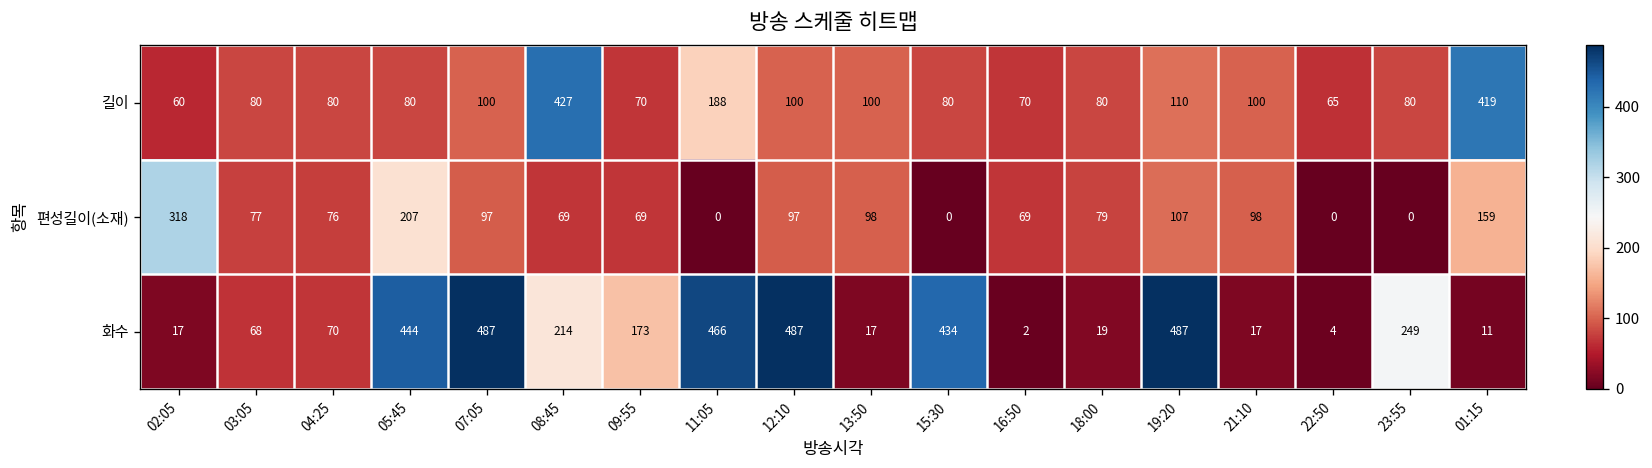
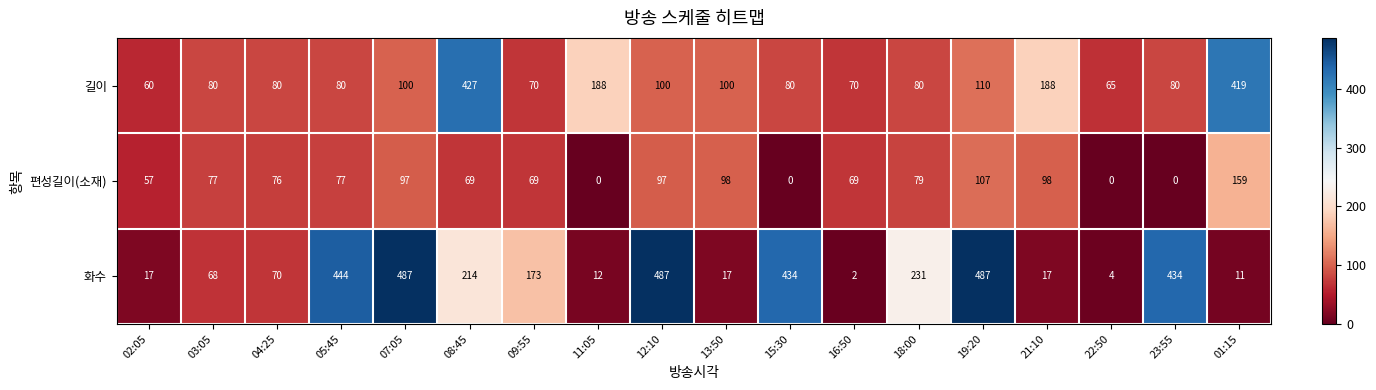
  {
    "길이": {
      "02:05": 60,
      "03:05": 80,
      "04:25": 80,
      "05:45": 80,
      "07:05": 100,
      "08:45": 427,
      "09:55": 70,
      "11:05": 188,
      "12:10": 100,
      "13:50": 100,
      "15:30": 80,
      "16:50": 70,
      "18:00": 80,
      "19:20": 110,
-     "21:10": 100,
+     "21:10": 188,
      "22:50": 65,
      "23:55": 80,
      "01:15": 419
    },
    "편성길이(소재)": {
-     "02:05": 318,
+     "02:05": 57,
      "03:05": 77,
      "04:25": 76,
-     "05:45": 207,
+     "05:45": 77,
      "07:05": 97,
      "08:45": 69,
      "09:55": 69,
      "11:05": 0,
      "12:10": 97,
      "13:50": 98,
      "15:30": 0,
      "16:50": 69,
      "18:00": 79,
      "19:20": 107,
      "21:10": 98,
      "22:50": 0,
      "23:55": 0,
      "01:15": 159
    },
    "화수": {
      "02:05": 17,
      "03:05": 68,
      "04:25": 70,
      "05:45": 444,
      "07:05": 487,
      "08:45": 214,
      "09:55": 173,
-     "11:05": 466,
+     "11:05": 12,
      "12:10": 487,
      "13:50": 17,
      "15:30": 434,
      "16:50": 2,
-     "18:00": 19,
+     "18:00": 231,
      "19:20": 487,
      "21:10": 17,
      "22:50": 4,
-     "23:55": 249,
+     "23:55": 434,
      "01:15": 11
    }
  }
